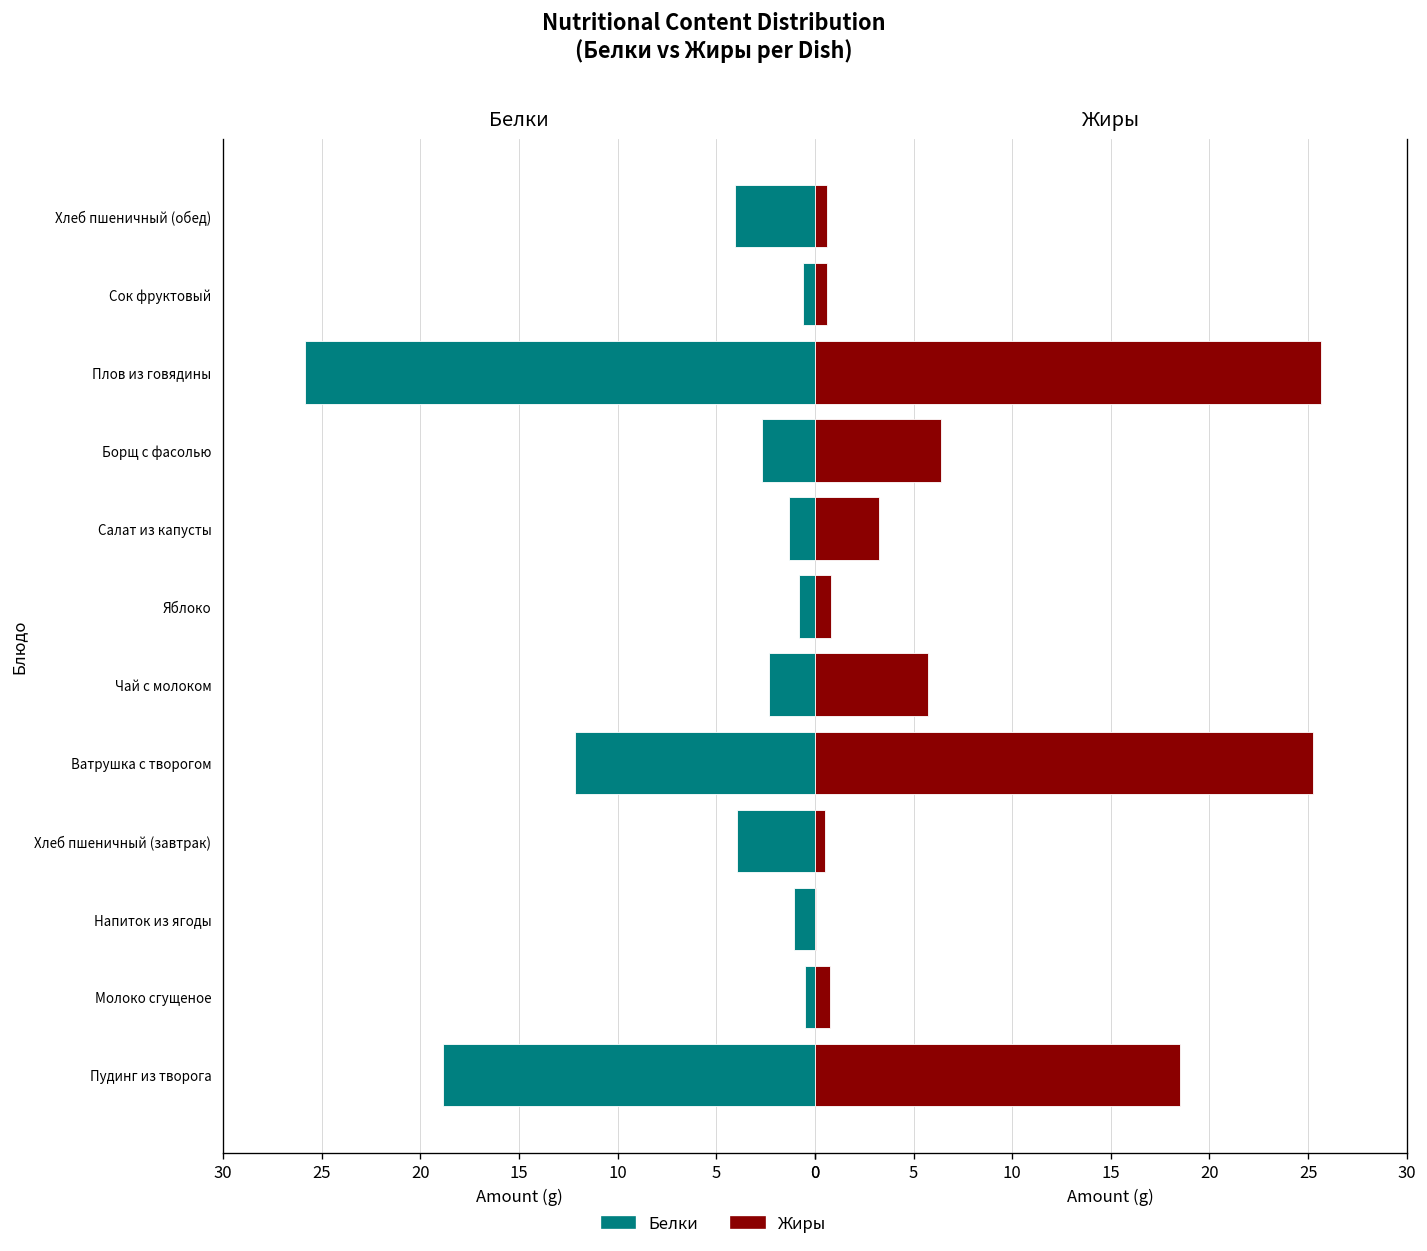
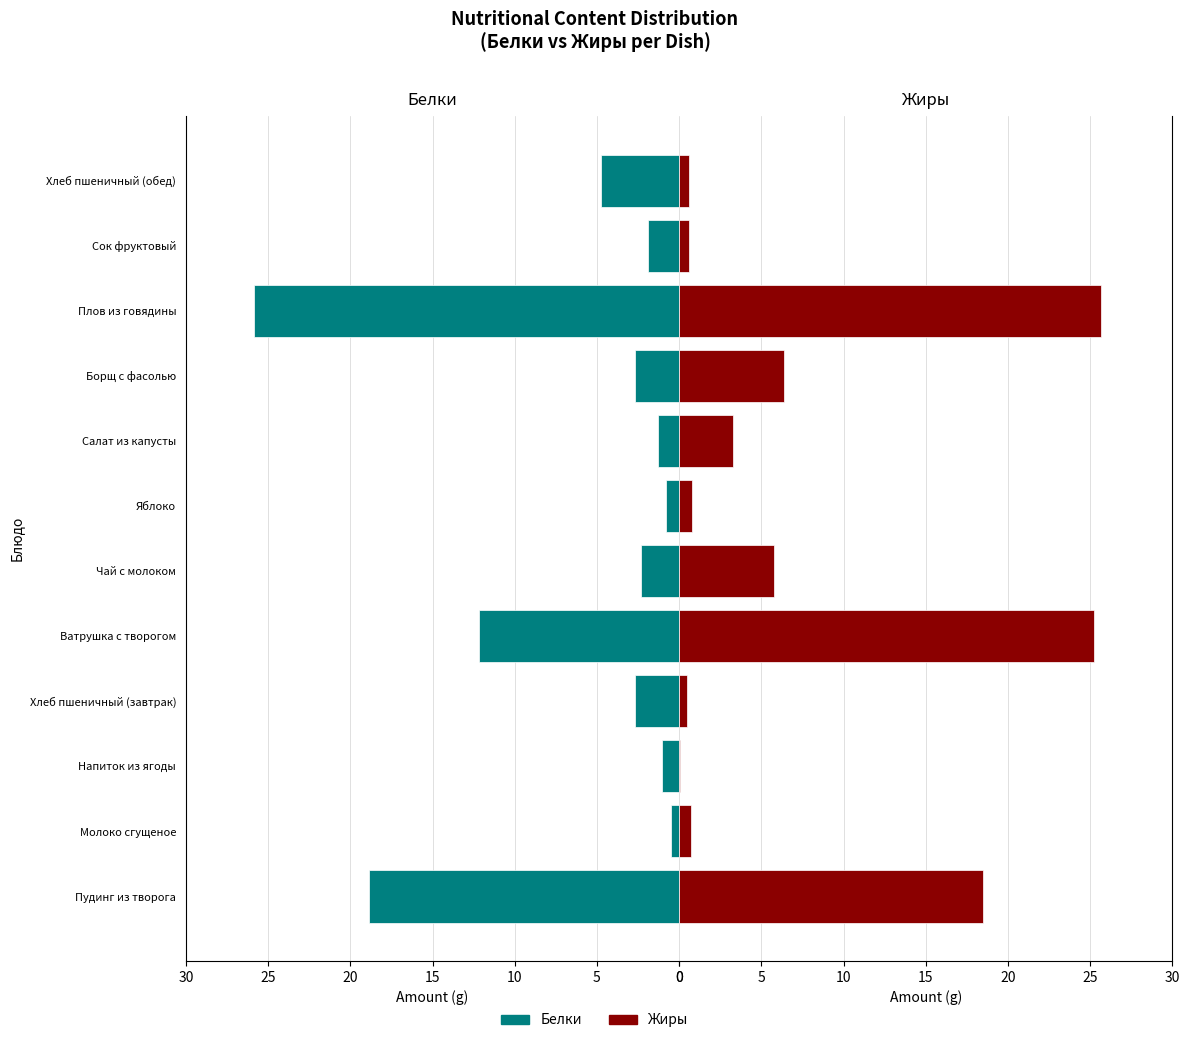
  {
    "Белки": {
-     "Хлеб пшеничный (обед)": 4.1,
-     "Сок фруктовый": 0.6,
+     "Хлеб пшеничный (обед)": 4.7,
+     "Сок фруктовый": 1.9,
      "Плов из говядины": 25.8,
      "Борщ с фасолью": 2.7,
      "Салат из капусты": 1.3,
      "Яблоко": 0.8,
      "Чай с молоком": 2.3,
      "Ватрушка с творогом": 12.2,
-     "Хлеб пшеничный (завтрак)": 4.0,
+     "Хлеб пшеничный (завтрак)": 2.7,
      "Напиток из ягоды": 1.1,
      "Молоко сгущеное": 0.5,
      "Пудинг из творога": 18.9
    }
  }
